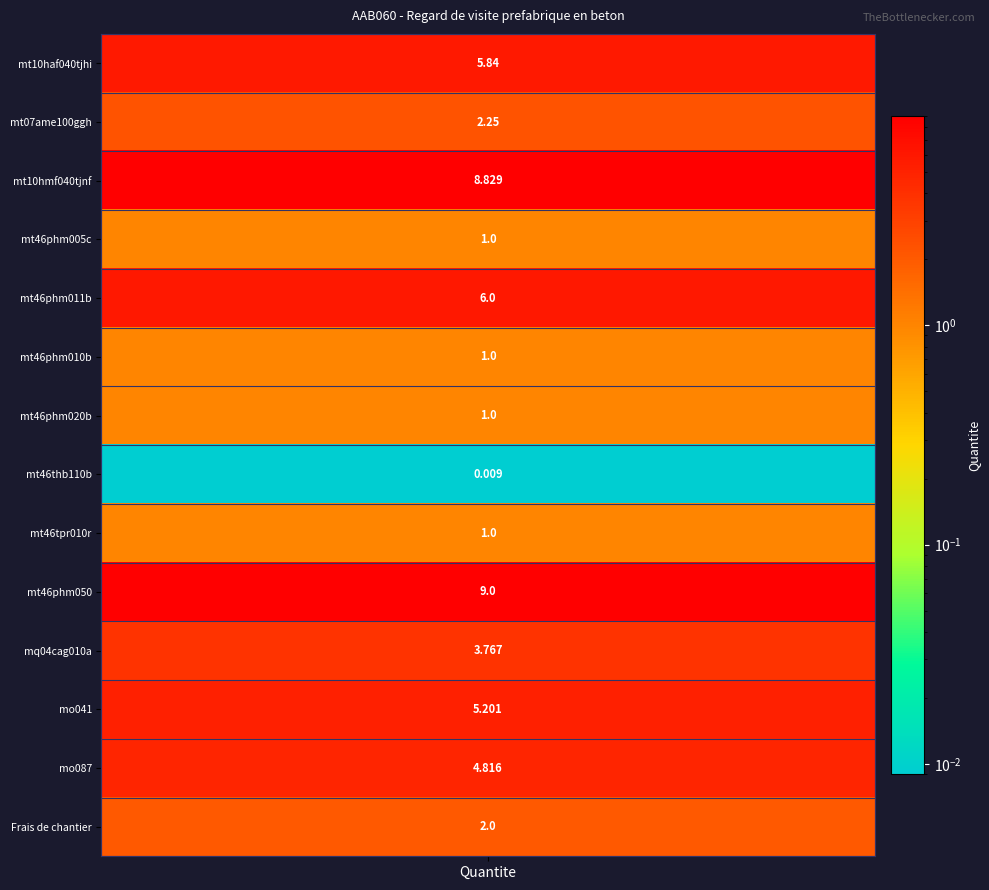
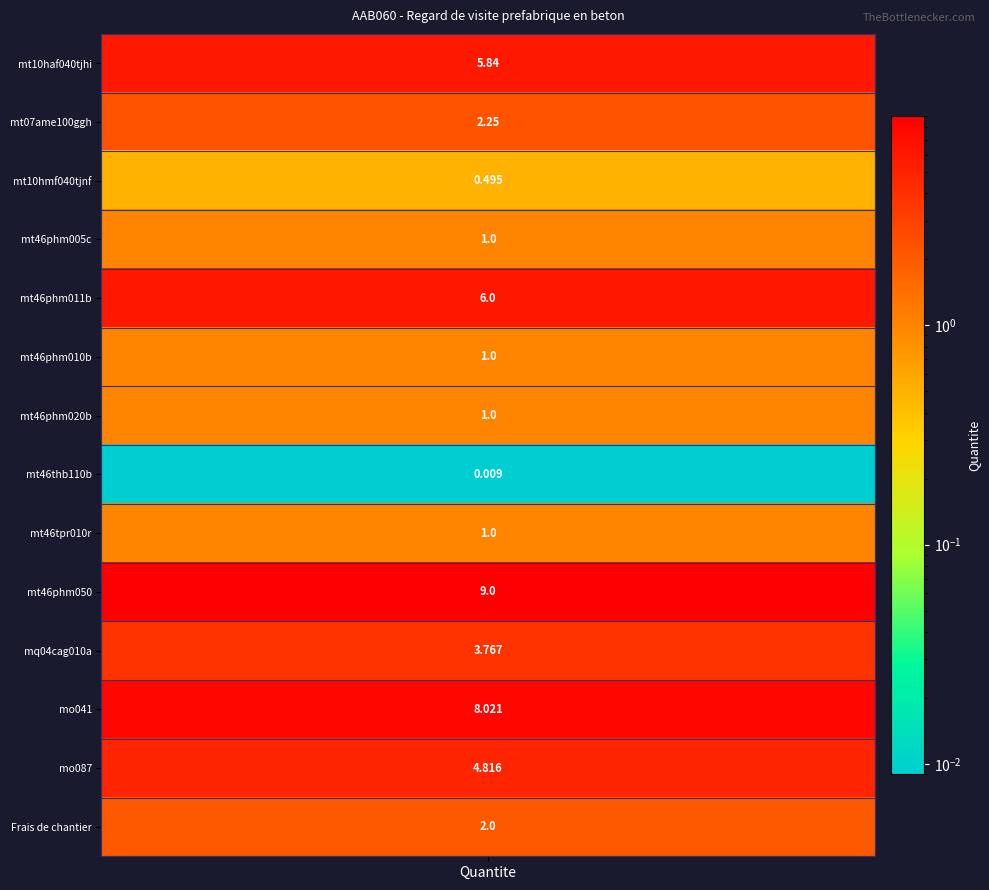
  {
    "mt10haf040tjhi": {
      "Quantite": 5.84
    },
    "mt07ame100ggh": {
      "Quantite": 2.25
    },
    "mt10hmf040tjnf": {
-     "Quantite": 8.829
+     "Quantite": 0.495
    },
    "mt46phm005c": {
      "Quantite": 1.0
    },
    "mt46phm011b": {
      "Quantite": 6.0
    },
    "mt46phm010b": {
      "Quantite": 1.0
    },
    "mt46phm020b": {
      "Quantite": 1.0
    },
    "mt46thb110b": {
      "Quantite": 0.009
    },
    "mt46tpr010r": {
      "Quantite": 1.0
    },
    "mt46phm050": {
      "Quantite": 9.0
    },
    "mq04cag010a": {
      "Quantite": 3.767
    },
    "mo041": {
-     "Quantite": 5.201
+     "Quantite": 8.021
    },
    "mo087": {
      "Quantite": 4.816
    },
    "Frais de chantier": {
      "Quantite": 2.0
    }
  }
